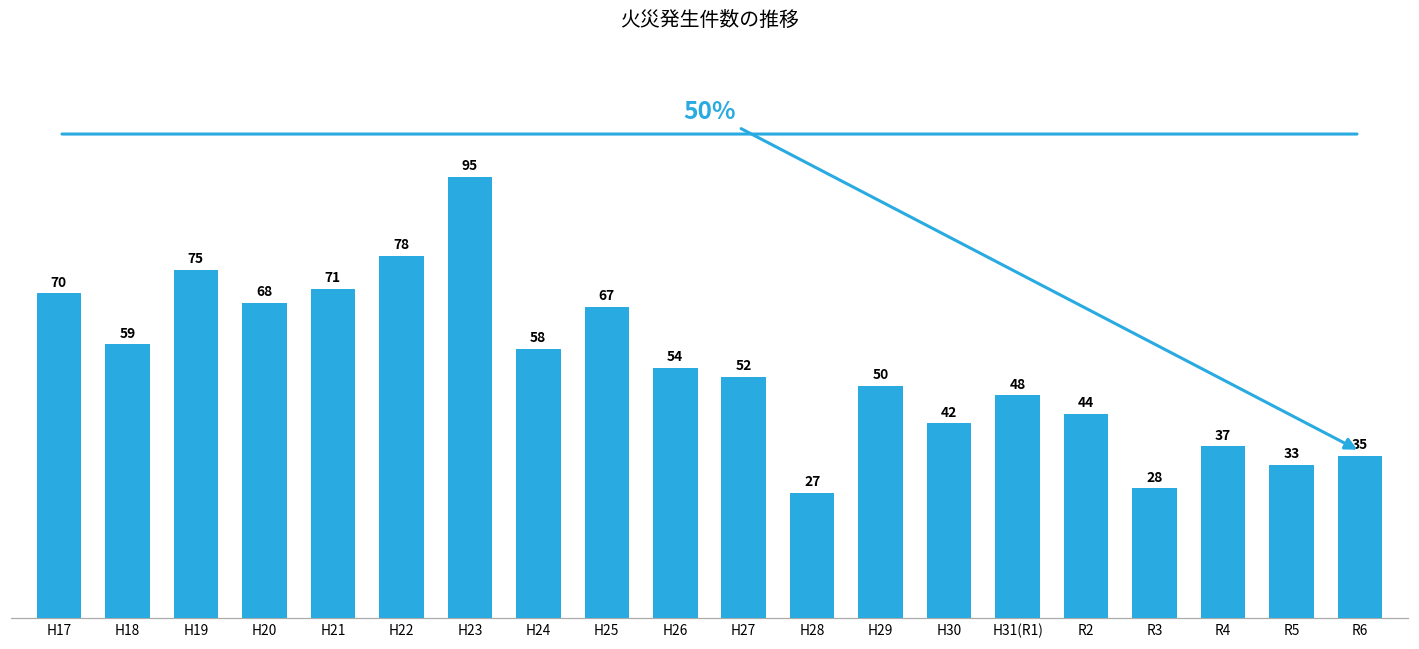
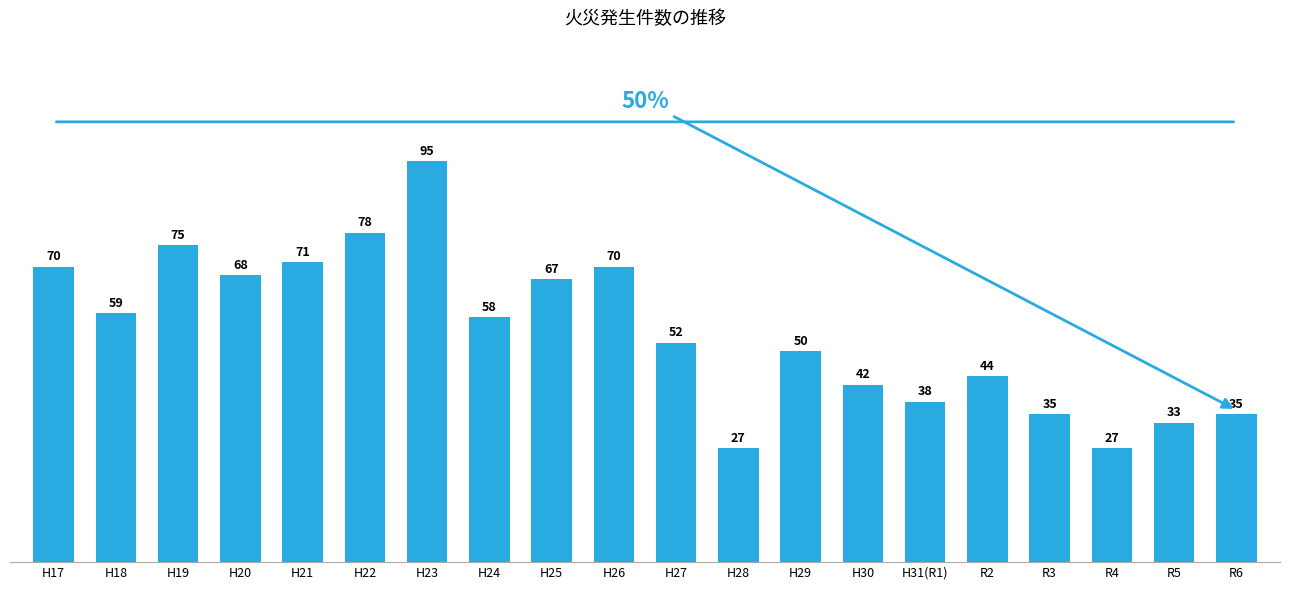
  {
    "H17": "70",
    "H18": "59",
    "H19": "75",
    "H20": "68",
    "H21": "71",
    "H22": "78",
    "H23": "95",
    "H24": "58",
    "H25": "67",
-   "H26": "54",
+   "H26": "70",
    "H28": "27",
    "H29": "50%",
-   "H31(R1)": "48",
-   "R3": "28",
-   "R4": "37",
+   "H31(R1)": "38",
+   "R3": "35",
+   "R4": "27",
    "R5": "33",
    "R6": "35"
  }
